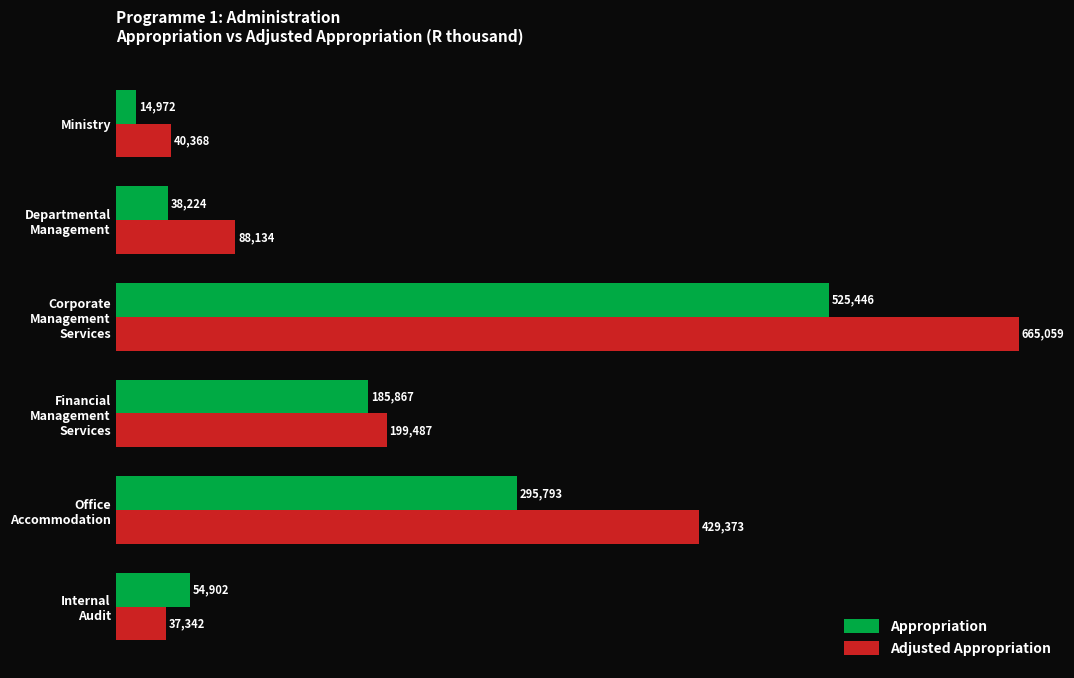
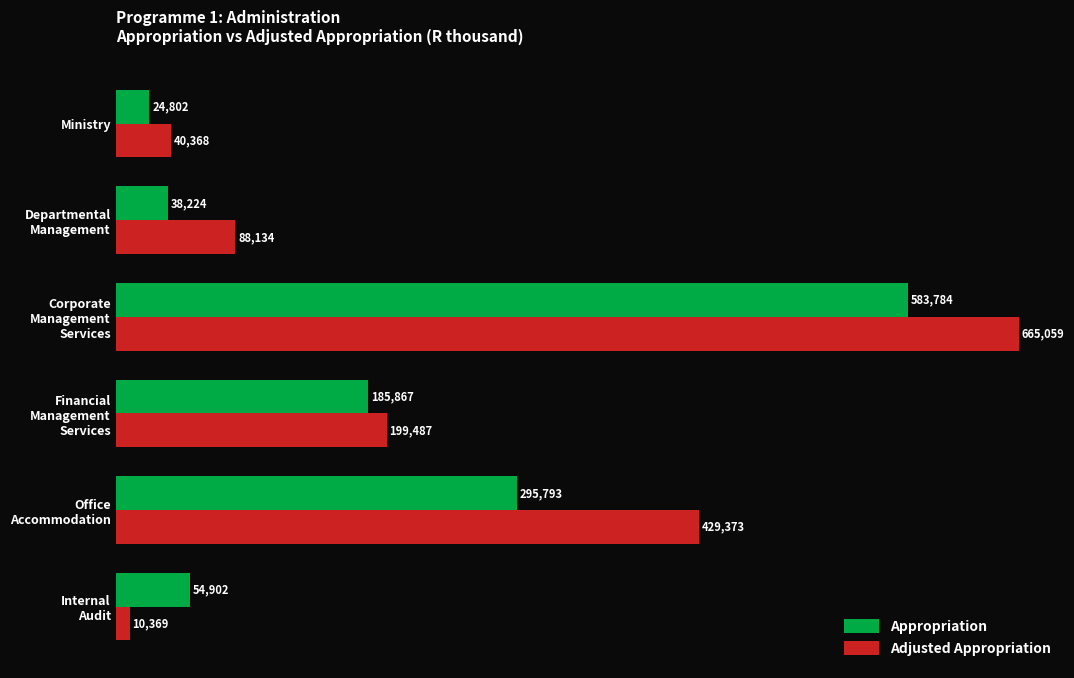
  {
    "Appropriation": {
-     "Ministry": "14,972",
+     "Ministry": "24,802",
      "Departmental Management": "38,224",
-     "Corporate Management Services": "525,446",
+     "Corporate Management Services": "583,784",
      "Financial Management Services": "185,867",
      "Office Accommodation": "295,793",
      "Internal Audit": "54,902"
    },
    "Adjusted Appropriation": {
      "Ministry": "40,368",
      "Departmental Management": "88,134",
      "Corporate Management Services": "665,059",
      "Financial Management Services": "199,487",
      "Office Accommodation": "429,373",
-     "Internal Audit": "37,342"
+     "Internal Audit": "10,369"
    }
  }
